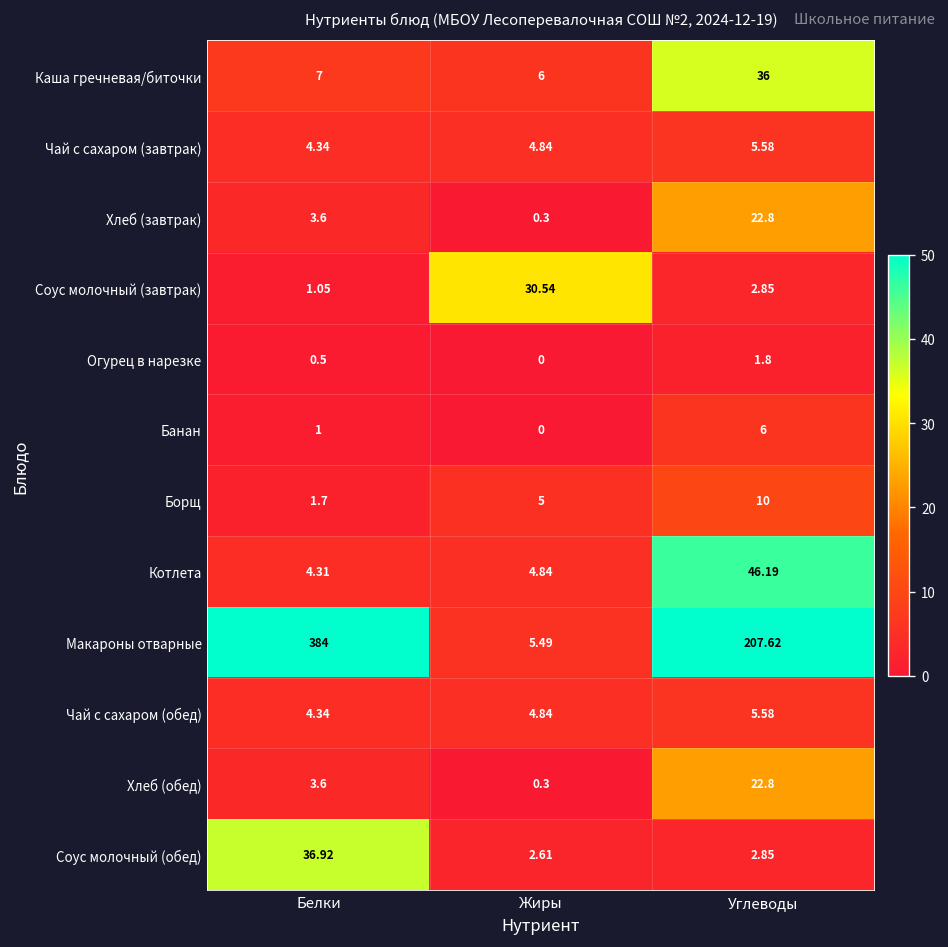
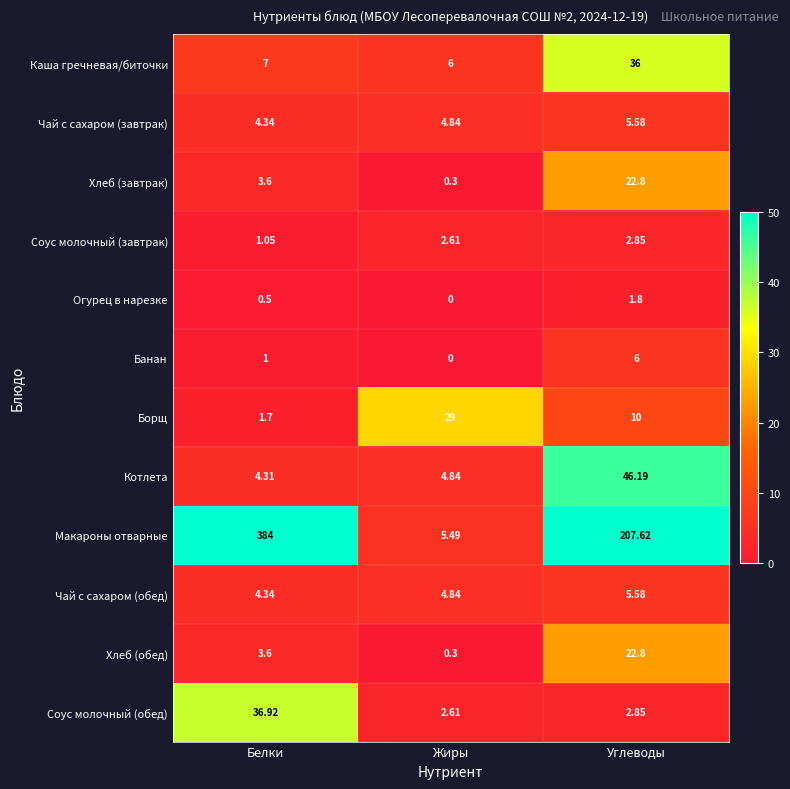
  {
    "Каша гречневая/биточки": {
      "Белки": 7,
      "Жиры": 6,
      "Углеводы": 36
    },
    "Чай с сахаром (завтрак)": {
      "Белки": 4.34,
      "Жиры": 4.84,
      "Углеводы": 5.58
    },
    "Хлеб (завтрак)": {
      "Белки": 3.6,
      "Жиры": 0.3,
      "Углеводы": 22.8
    },
    "Соус молочный (завтрак)": {
      "Белки": 1.05,
-     "Жиры": 30.54,
+     "Жиры": 2.61,
      "Углеводы": 2.85
    },
    "Огурец в нарезке": {
      "Белки": 0.5,
      "Жиры": 0,
      "Углеводы": 1.8
    },
    "Банан": {
      "Белки": 1,
      "Жиры": 0,
      "Углеводы": 6
    },
    "Борщ": {
      "Белки": 1.7,
-     "Жиры": 5,
+     "Жиры": 29,
      "Углеводы": 10
    },
    "Котлета": {
      "Белки": 4.31,
      "Жиры": 4.84,
      "Углеводы": 46.19
    },
    "Макароны отварные": {
      "Белки": 384,
      "Жиры": 5.49,
      "Углеводы": 207.62
    },
    "Чай с сахаром (обед)": {
      "Белки": 4.34,
      "Жиры": 4.84,
      "Углеводы": 5.58
    },
    "Хлеб (обед)": {
      "Белки": 3.6,
      "Жиры": 0.3,
      "Углеводы": 22.8
    },
    "Соус молочный (обед)": {
      "Белки": 36.92,
      "Жиры": 2.61,
      "Углеводы": 2.85
    }
  }
